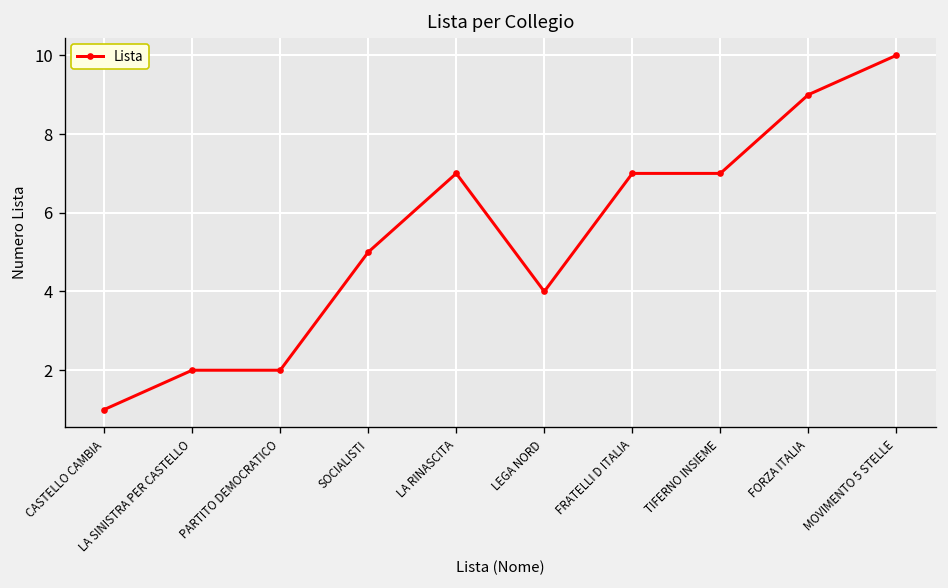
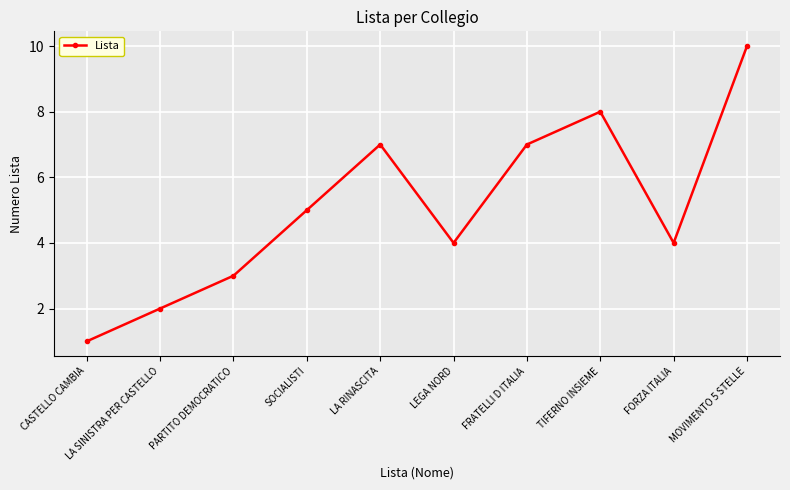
  {
    "CASTELLO CAMBIA": 1,
    "LA SINISTRA PER CASTELLO": 2,
-   "PARTITO DEMOCRATICO": 2,
+   "PARTITO DEMOCRATICO": 3,
    "SOCIALISTI": 5,
    "LA RINASCITA": 7,
    "LEGA NORD": 4,
    "FRATELLI D ITALIA": 7,
-   "TIFERNO INSIEME": 7,
-   "FORZA ITALIA": 9,
+   "TIFERNO INSIEME": 8,
+   "FORZA ITALIA": 4,
    "MOVIMENTO 5 STELLE": 10
  }
